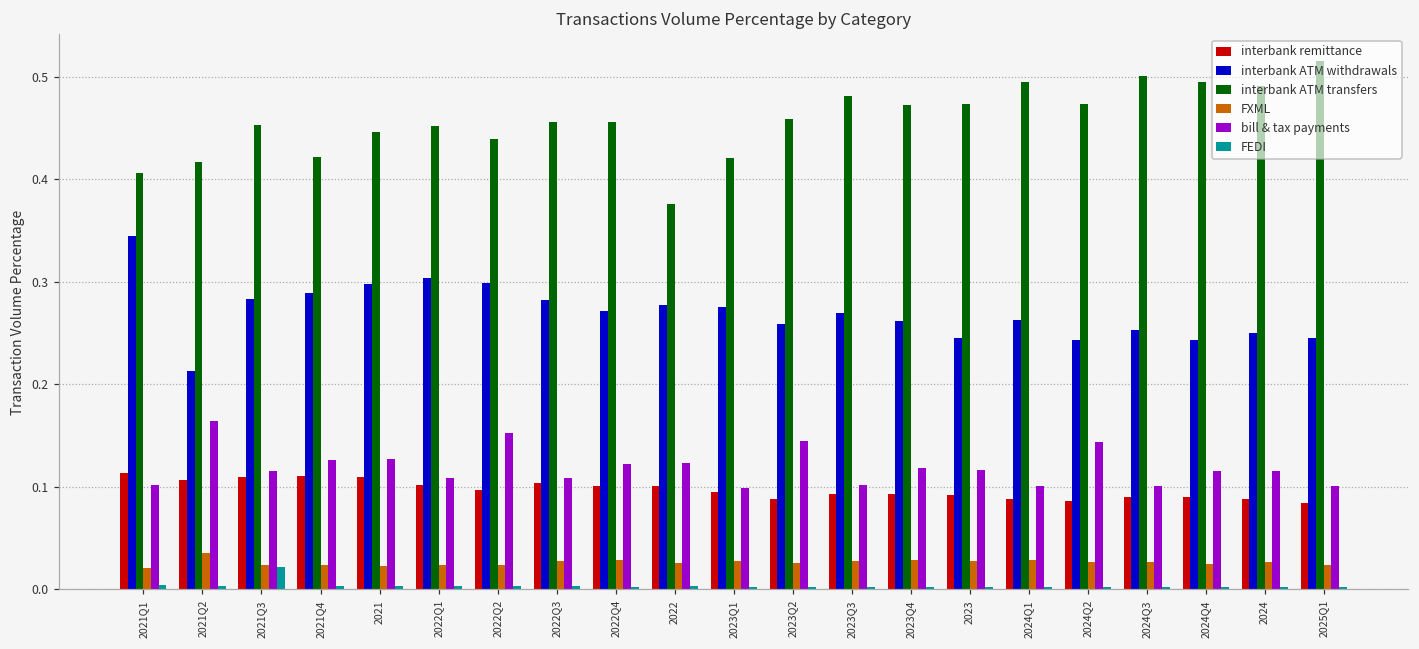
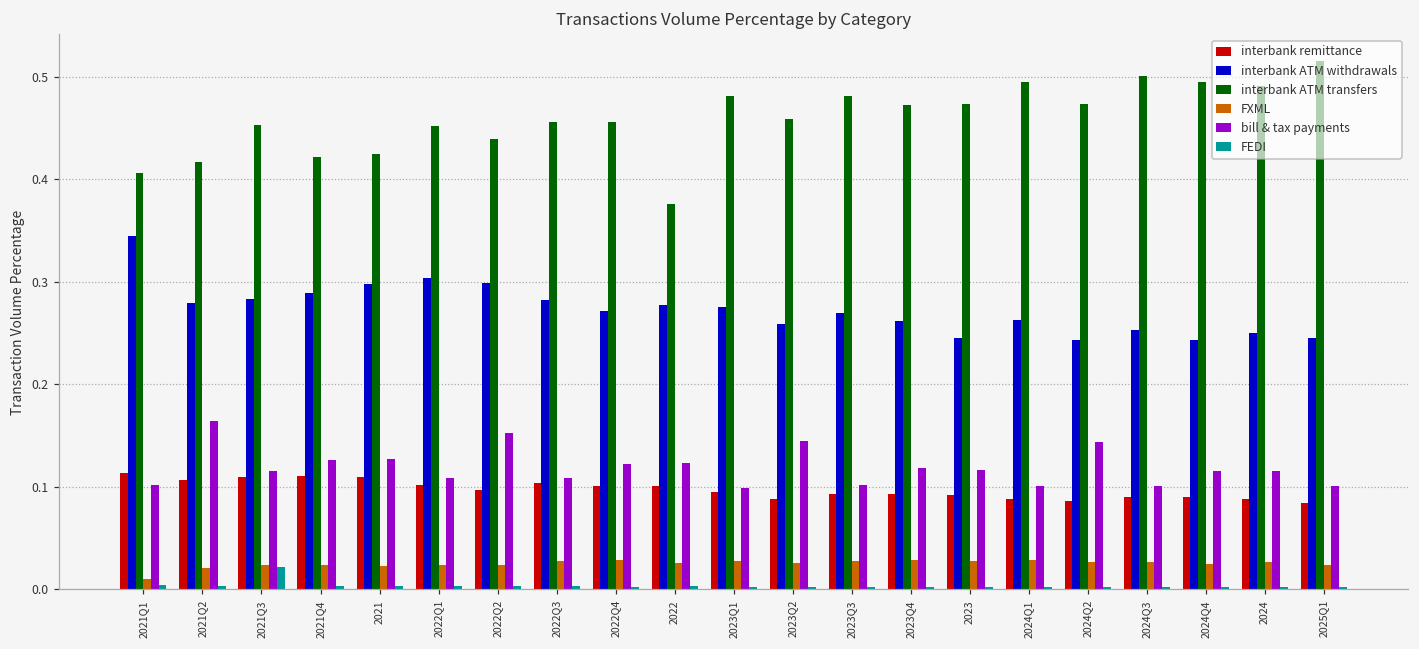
  {
    "interbank remittance": {
      "2021Q1": 0.11,
      "2021Q2": 0.11,
      "2021Q3": 0.11,
      "2021Q4": 0.11,
      "2021": 0.11,
      "2022Q1": 0.10,
      "2022Q2": 0.10,
      "2022Q3": 0.10,
      "2022Q4": 0.10,
      "2022": 0.10,
      "2023Q1": 0.09,
      "2023Q2": 0.09,
      "2023Q3": 0.09,
      "2023Q4": 0.09,
      "2023": 0.09,
      "2024Q1": 0.09,
      "2024Q2": 0.09,
      "2024Q3": 0.09,
      "2024Q4": 0.09,
      "2024": 0.09,
      "2025Q1": 0.08
    },
    "interbank ATM withdrawals": {
      "2021Q1": 0.34,
-     "2021Q2": 0.21,
+     "2021Q2": 0.28,
      "2021Q3": 0.28,
      "2021Q4": 0.29,
      "2021": 0.30,
      "2022Q1": 0.30,
      "2022Q2": 0.30,
      "2022Q3": 0.28,
      "2022Q4": 0.27,
      "2022": 0.28,
      "2023Q1": 0.28,
      "2023Q2": 0.26,
      "2023Q3": 0.27,
      "2023Q4": 0.26,
      "2023": 0.24,
      "2024Q1": 0.26,
      "2024Q2": 0.24,
      "2024Q3": 0.25,
      "2024Q4": 0.24,
      "2024": 0.25,
      "2025Q1": 0.25
    },
    "interbank ATM transfers": {
      "2021Q1": 0.41,
      "2021Q2": 0.42,
      "2021Q3": 0.45,
      "2021Q4": 0.42,
-     "2021": 0.45,
+     "2021": 0.42,
      "2022Q1": 0.45,
      "2022Q2": 0.44,
      "2022Q3": 0.46,
      "2022Q4": 0.46,
      "2022": 0.38,
-     "2023Q1": 0.42,
+     "2023Q1": 0.48,
      "2023Q2": 0.46,
      "2023Q3": 0.48,
      "2023Q4": 0.47,
      "2023": 0.47,
      "2024Q1": 0.50,
      "2024Q2": 0.47,
      "2024Q3": 0.50,
      "2024Q4": 0.49
    },
    "FXML": {
-     "2021Q1": 0.02,
-     "2021Q2": 0.04,
+     "2021Q1": 0.01,
+     "2021Q2": 0.02,
      "2021Q3": 0.02,
      "2021Q4": 0.02,
      "2021": 0.02,
      "2022Q1": 0.02,
      "2022Q2": 0.02,
      "2022Q3": 0.03,
      "2022Q4": 0.03,
      "2022": 0.03,
      "2023Q1": 0.03,
      "2023Q2": 0.03,
      "2023Q3": 0.03,
      "2023Q4": 0.03,
      "2023": 0.03,
      "2024Q1": 0.03,
      "2024Q2": 0.03,
      "2024Q3": 0.03,
      "2024Q4": 0.03,
      "2024": 0.03,
      "2025Q1": 0.02
    },
    "bill & tax payments": {
      "2021Q1": 0.10,
      "2021Q2": 0.16,
      "2021Q3": 0.12,
      "2021Q4": 0.13,
      "2021": 0.13,
      "2022Q1": 0.11,
      "2022Q2": 0.15,
      "2022Q3": 0.11,
      "2022Q4": 0.12,
      "2022": 0.12,
      "2023Q1": 0.10,
      "2023Q2": 0.14,
      "2023Q3": 0.10,
      "2023Q4": 0.12,
      "2023": 0.12,
      "2024Q1": 0.10,
      "2024Q2": 0.14,
      "2024Q3": 0.10,
      "2024Q4": 0.12,
      "2024": 0.12,
      "2025Q1": 0.10
    },
    "FEDI": {
      "2021Q1": 0.00,
      "2021Q2": 0.00,
      "2021Q3": 0.02,
      "2021Q4": 0.00,
      "2021": 0.00,
      "2022Q1": 0.00,
      "2022Q2": 0.00,
      "2022Q3": 0.00,
      "2022Q4": 0.00,
      "2022": 0.00
    }
  }
